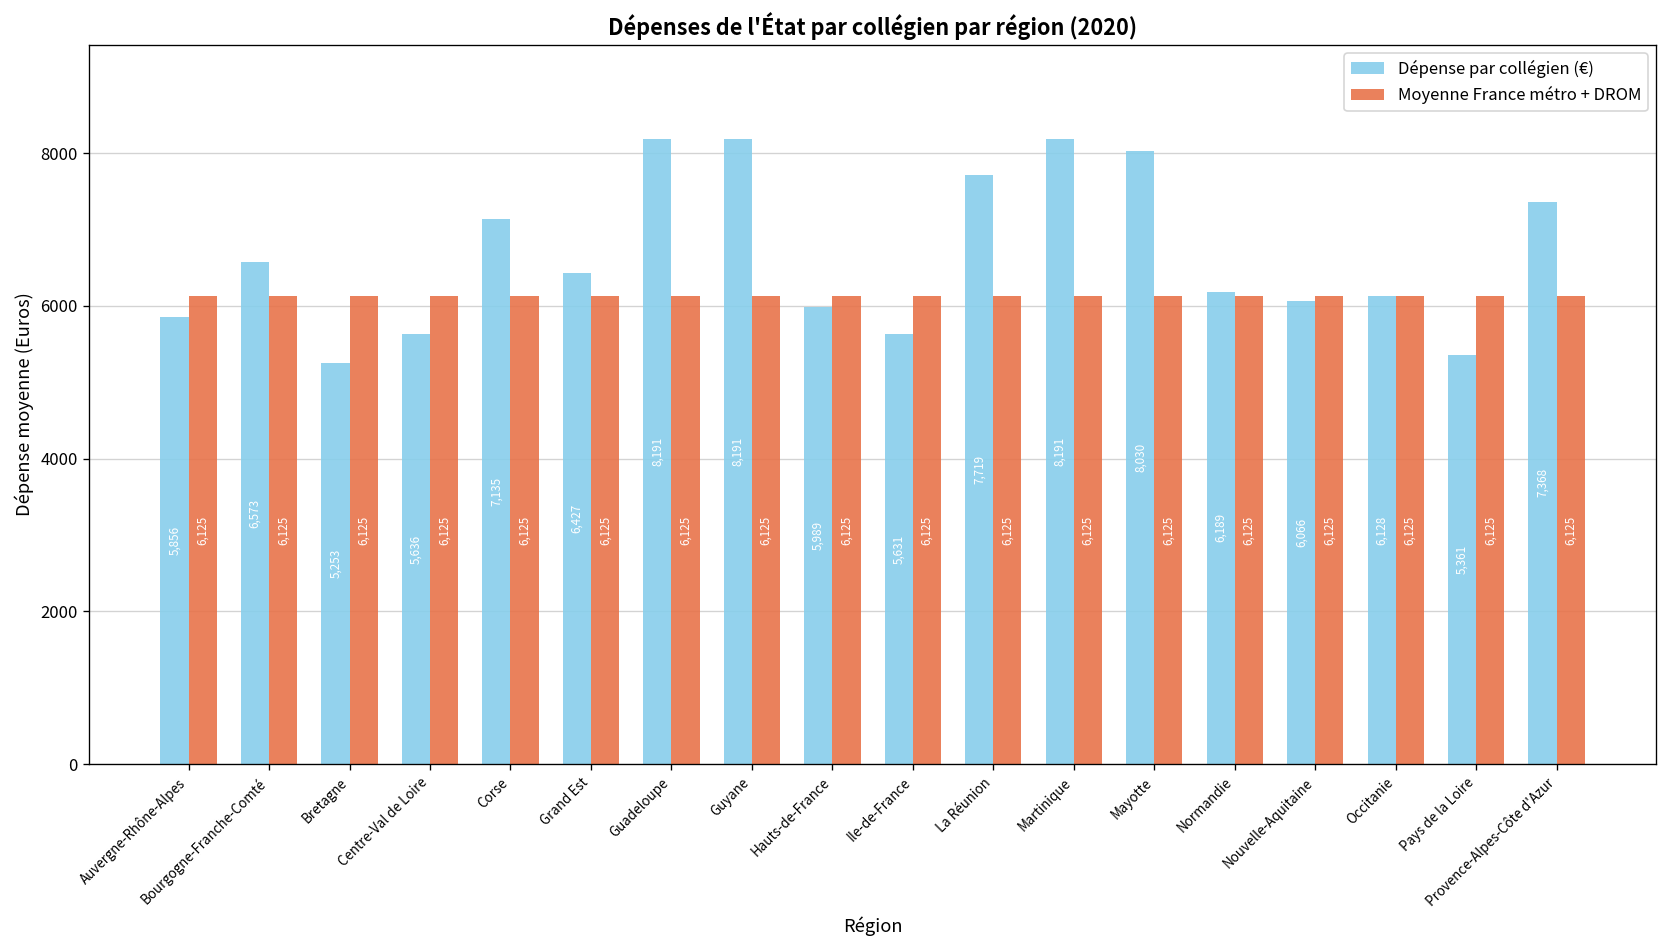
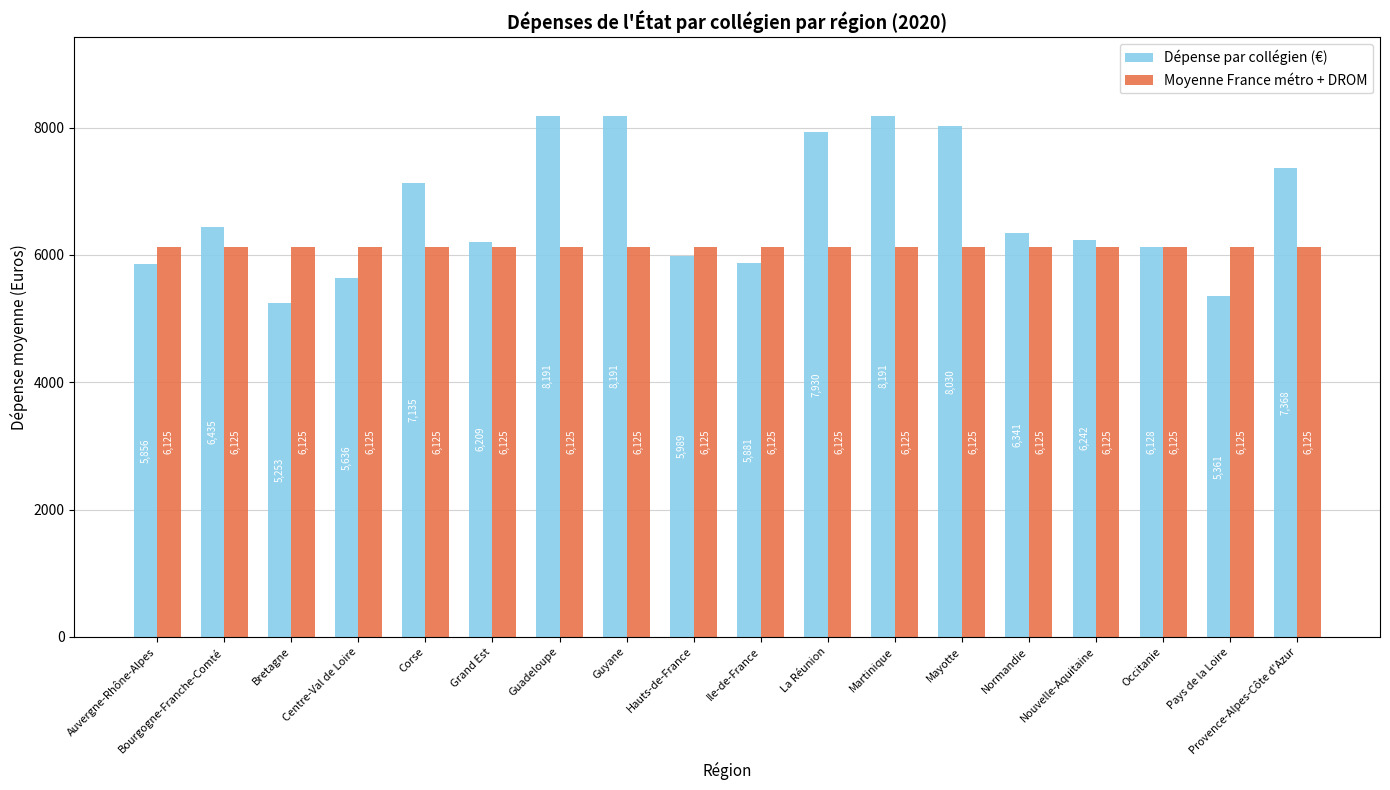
  {
    "Dépense par collégien (€)": {
      "Auvergne-Rhône-Alpes": "5,856",
-     "Bourgogne-Franche-Comté": "6,573",
+     "Bourgogne-Franche-Comté": "6,435",
      "Bretagne": "5,253",
      "Centre-Val de Loire": "5,636",
      "Corse": "7,135",
-     "Grand Est": "6,427",
+     "Grand Est": "6,209",
      "Guadeloupe": "8,191",
      "Guyane": "8,191",
      "Hauts-de-France": "5,989",
-     "Ile-de-France": "5,631",
-     "La Réunion": "7,719",
+     "Ile-de-France": "5,881",
+     "La Réunion": "7,930",
      "Martinique": "8,191",
      "Mayotte": "8,030",
-     "Normandie": "6,189",
-     "Nouvelle-Aquitaine": "6,066",
+     "Normandie": "6,341",
+     "Nouvelle-Aquitaine": "6,242",
      "Occitanie": "6,128",
      "Pays de la Loire": "5,361",
      "Provence-Alpes-Côte d'Azur": "7,368"
    },
    "Moyenne France métro + DROM": {
      "Auvergne-Rhône-Alpes": "6,125",
      "Bourgogne-Franche-Comté": "6,125",
      "Bretagne": "6,125",
      "Centre-Val de Loire": "6,125",
      "Corse": "6,125",
      "Grand Est": "6,125",
      "Guadeloupe": "6,125",
      "Guyane": "6,125",
      "Hauts-de-France": "6,125",
      "Ile-de-France": "6,125",
      "La Réunion": "6,125",
      "Martinique": "6,125",
      "Mayotte": "6,125",
      "Normandie": "6,125",
      "Nouvelle-Aquitaine": "6,125",
      "Occitanie": "6,125",
      "Pays de la Loire": "6,125",
      "Provence-Alpes-Côte d'Azur": "6,125"
    }
  }
